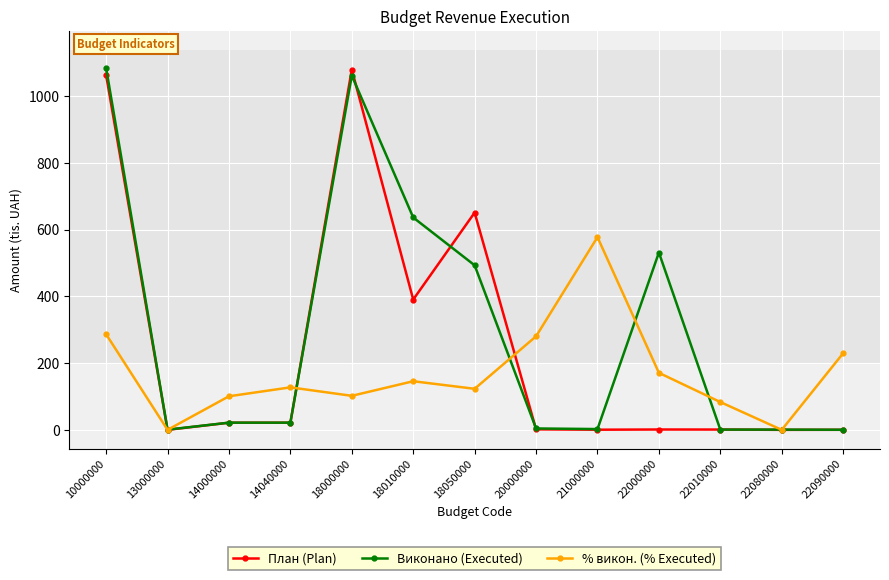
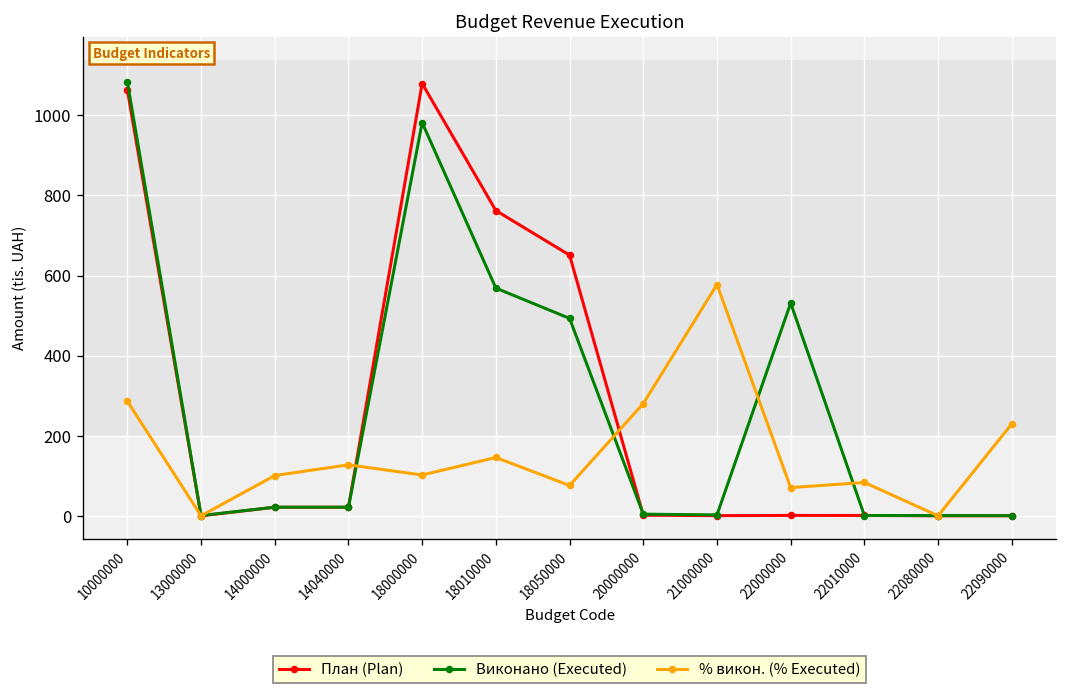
  {
    "План (Plan)": {
      "10000000": 1060,
      "18000000": 1080,
-     "18010000": 390,
+     "18010000": 760,
      "18050000": 650,
      "22000000": 0
    },
    "Виконано (Executed)": {
      "10000000": 1080,
-     "18000000": 1060,
-     "18010000": 640,
+     "18000000": 980,
+     "18010000": 570,
      "18050000": 490,
      "22000000": 530
    },
    "% викон. (% Executed)": {
      "10000000": 290,
      "14000000": 100,
      "14040000": 130,
      "18000000": 100,
      "18010000": 150,
-     "18050000": 120,
+     "18050000": 80,
      "20000000": 280,
      "21000000": 580,
-     "22000000": 170,
+     "22000000": 70,
      "22010000": 80,
      "22090000": 230
    }
  }
